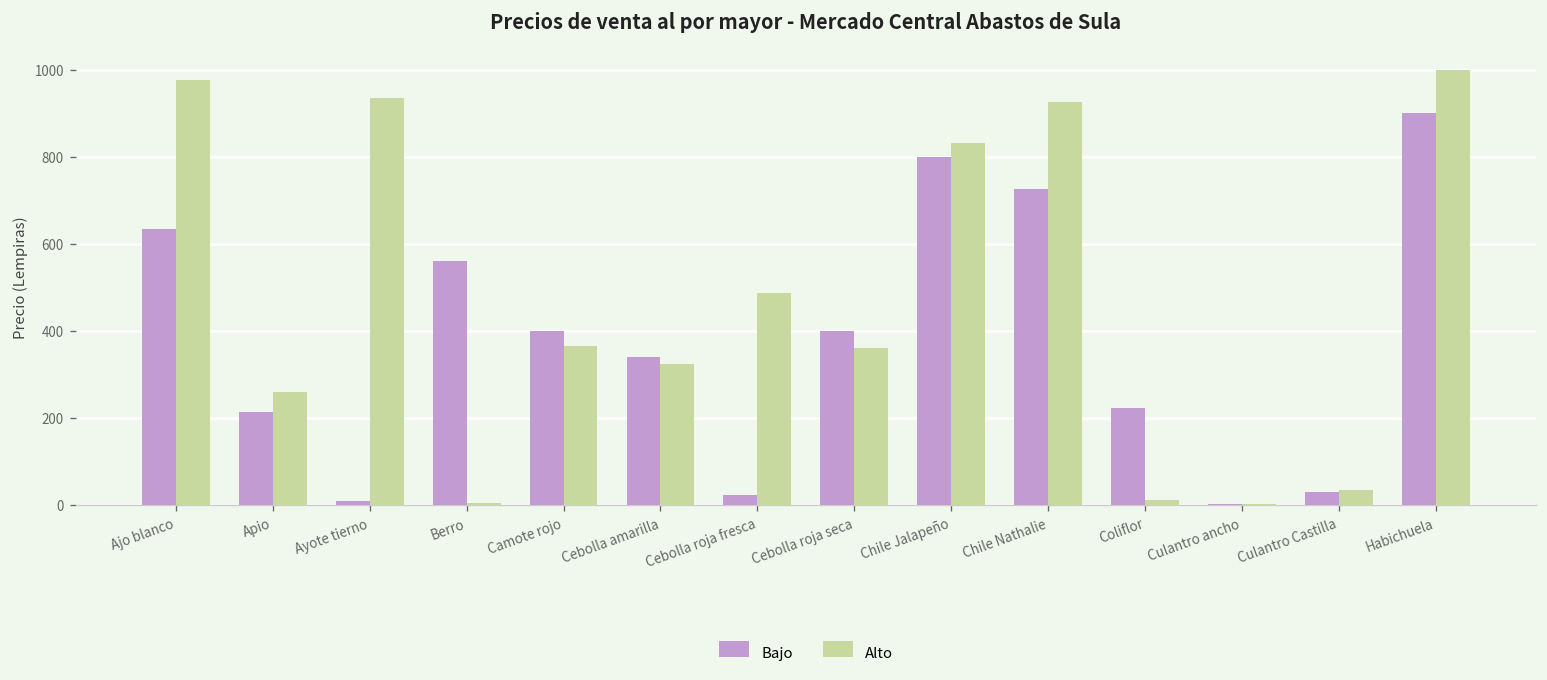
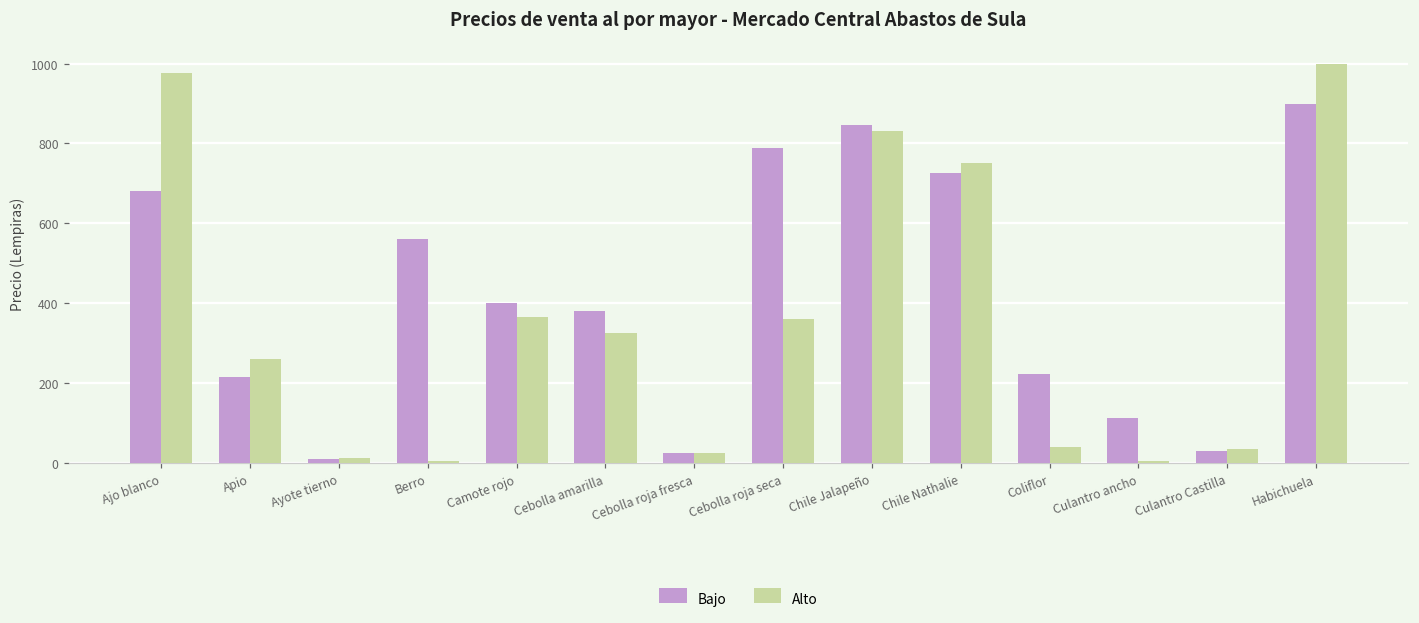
  {
    "Bajo": {
-     "Ajo blanco": 640,
+     "Ajo blanco": 680,
      "Apio": 210,
      "Ayote tierno": 10,
      "Berro": 560,
      "Camote rojo": 400,
-     "Cebolla amarilla": 340,
+     "Cebolla amarilla": 380,
      "Cebolla roja fresca": 20,
-     "Cebolla roja seca": 400,
-     "Chile Jalapeño": 800,
+     "Cebolla roja seca": 790,
+     "Chile Jalapeño": 850,
      "Chile Nathalie": 730,
      "Coliflor": 220,
-     "Culantro ancho": 0,
+     "Culantro ancho": 110,
      "Culantro Castilla": 30,
      "Habichuela": 900
    },
    "Alto": {
      "Ajo blanco": 980,
      "Apio": 260,
-     "Ayote tierno": 940,
+     "Ayote tierno": 10,
      "Camote rojo": 370,
      "Cebolla amarilla": 320,
-     "Cebolla roja fresca": 490,
+     "Cebolla roja fresca": 30,
      "Cebolla roja seca": 360,
      "Chile Jalapeño": 830,
-     "Chile Nathalie": 930,
-     "Coliflor": 10,
+     "Chile Nathalie": 750,
+     "Coliflor": 40,
      "Culantro Castilla": 40,
      "Habichuela": 1000
    }
  }
